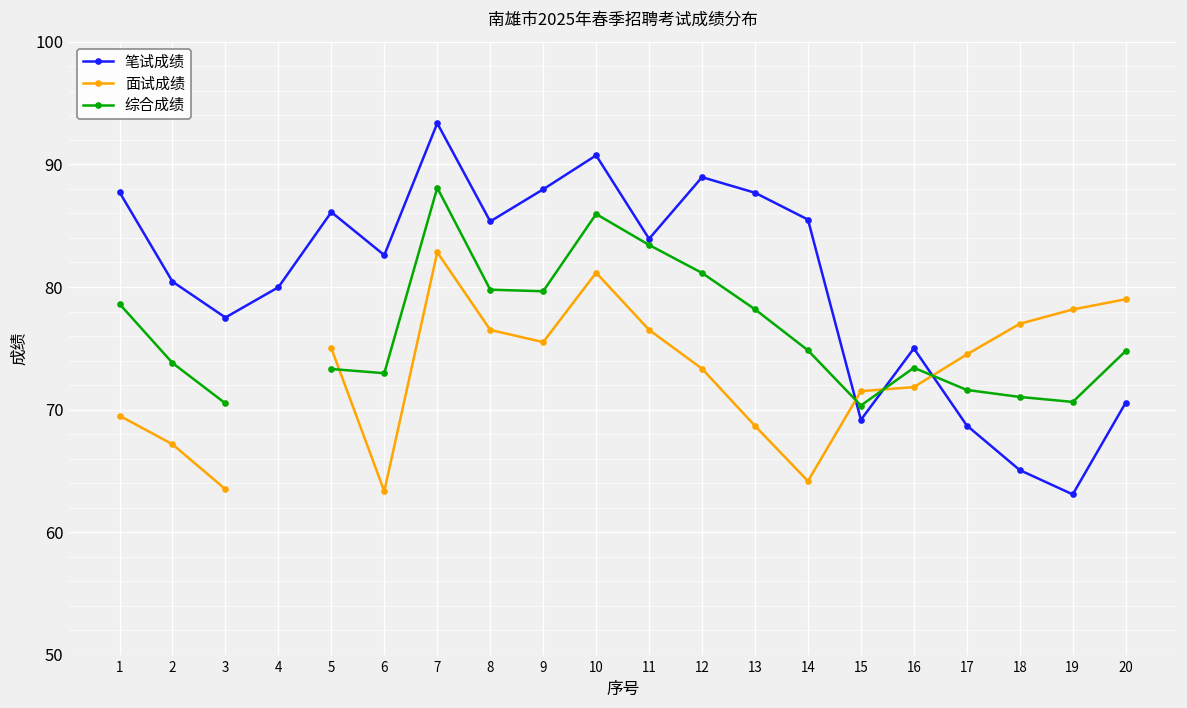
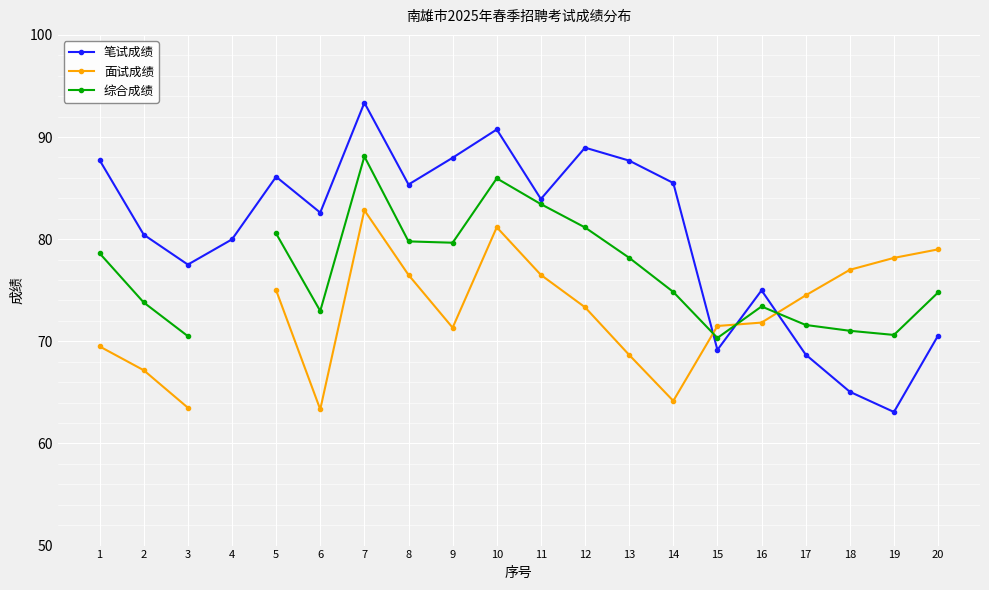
  {
    "笔试成绩": {
      "1": 87.7,
      "2": 80.4,
      "3": 77.5,
      "4": 80.0,
      "5": 86.1,
      "6": 82.6,
      "7": 93.4,
      "8": 85.4,
      "9": 88.0,
      "10": 90.7,
      "11": 83.9,
      "12": 89.0,
      "13": 87.7,
      "14": 85.5,
      "15": 69.2,
      "16": 75.0,
      "17": 68.7,
      "18": 65.1,
      "19": 63.1,
      "20": 70.6
    },
    "面试成绩": {
      "1": 69.5,
      "2": 67.2,
      "3": 63.5,
      "5": 75.0,
      "6": 63.3,
      "7": 82.8,
      "8": 76.5,
-     "9": 75.5,
+     "9": 71.3,
      "10": 81.2,
      "11": 76.5,
      "12": 73.3,
      "13": 68.7,
      "14": 64.2,
      "15": 71.5,
      "16": 71.8,
      "17": 74.5,
      "18": 77.0,
      "19": 78.2,
      "20": 79.0
    },
    "综合成绩": {
      "1": 78.6,
      "2": 73.8,
      "3": 70.5,
-     "5": 73.3,
+     "5": 80.6,
      "6": 73.0,
      "7": 88.1,
      "8": 79.8,
      "9": 79.7,
      "10": 86.0,
      "11": 83.4,
      "12": 81.1,
      "13": 78.2,
      "14": 74.8,
      "15": 70.3,
      "16": 73.4,
      "17": 71.6,
      "18": 71.0,
      "19": 70.6,
      "20": 74.8
    }
  }
